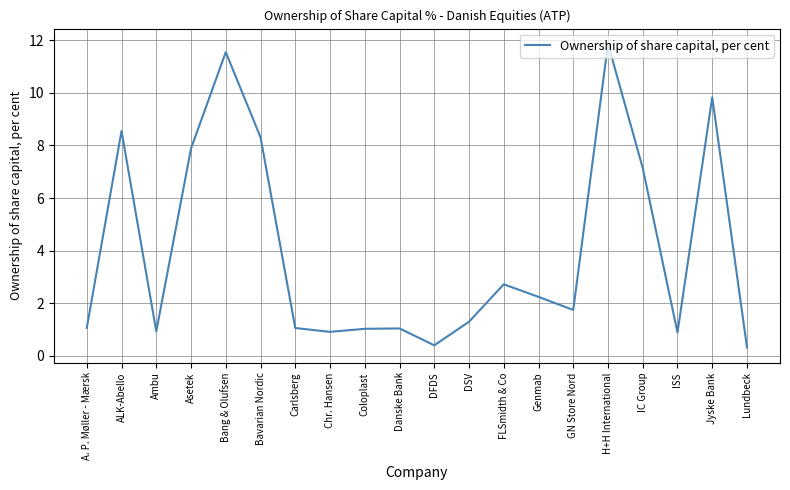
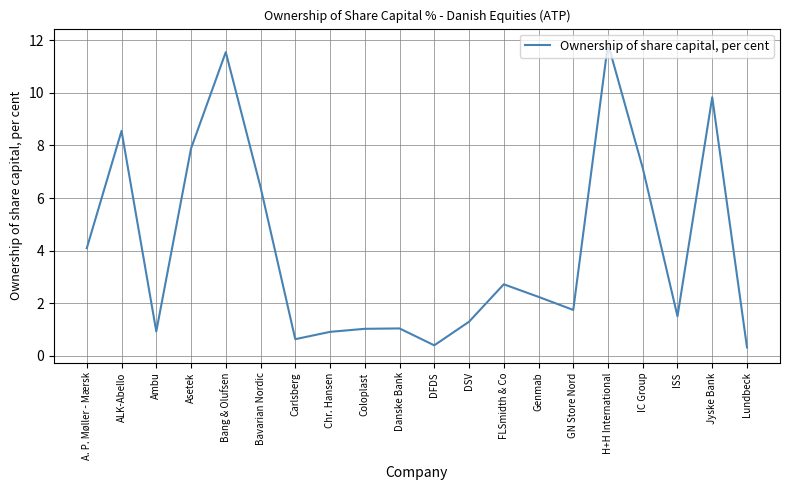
  {
-   "A. P. Møller - Mærsk": 1.1,
+   "A. P. Møller - Mærsk": 4.1,
    "ALK-Abello": 8.6,
    "Ambu": 0.9,
    "Asetek": 7.9,
    "Bang & Olufsen": 11.5,
-   "Bavarian Nordic": 8.3,
-   "Carlsberg": 1.1,
+   "Bavarian Nordic": 6.4,
+   "Carlsberg": 0.6,
    "Chr. Hansen": 0.9,
    "Coloplast": 1.0,
    "Danske Bank": 1.0,
    "DFDS": 0.4,
    "DSV": 1.3,
    "FLSmidth & Co": 2.7,
    "Genmab": 2.2,
    "GN Store Nord": 1.7,
    "IC Group": 7.1,
-   "ISS": 0.9,
+   "ISS": 1.5,
    "Jyske Bank": 9.8,
    "Lundbeck": 0.3
  }
